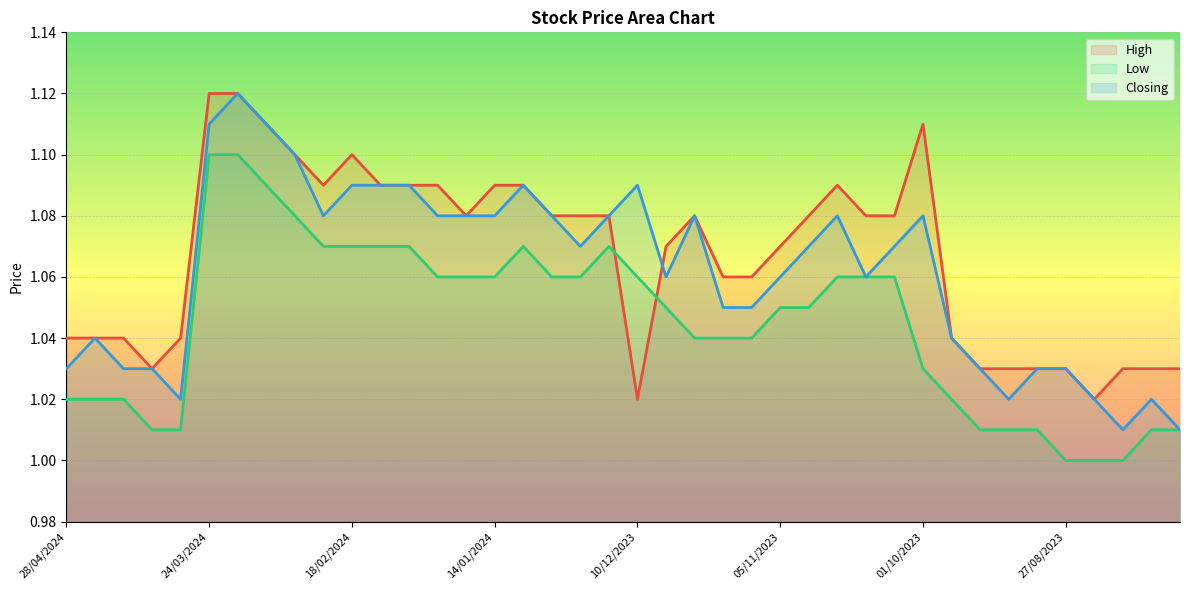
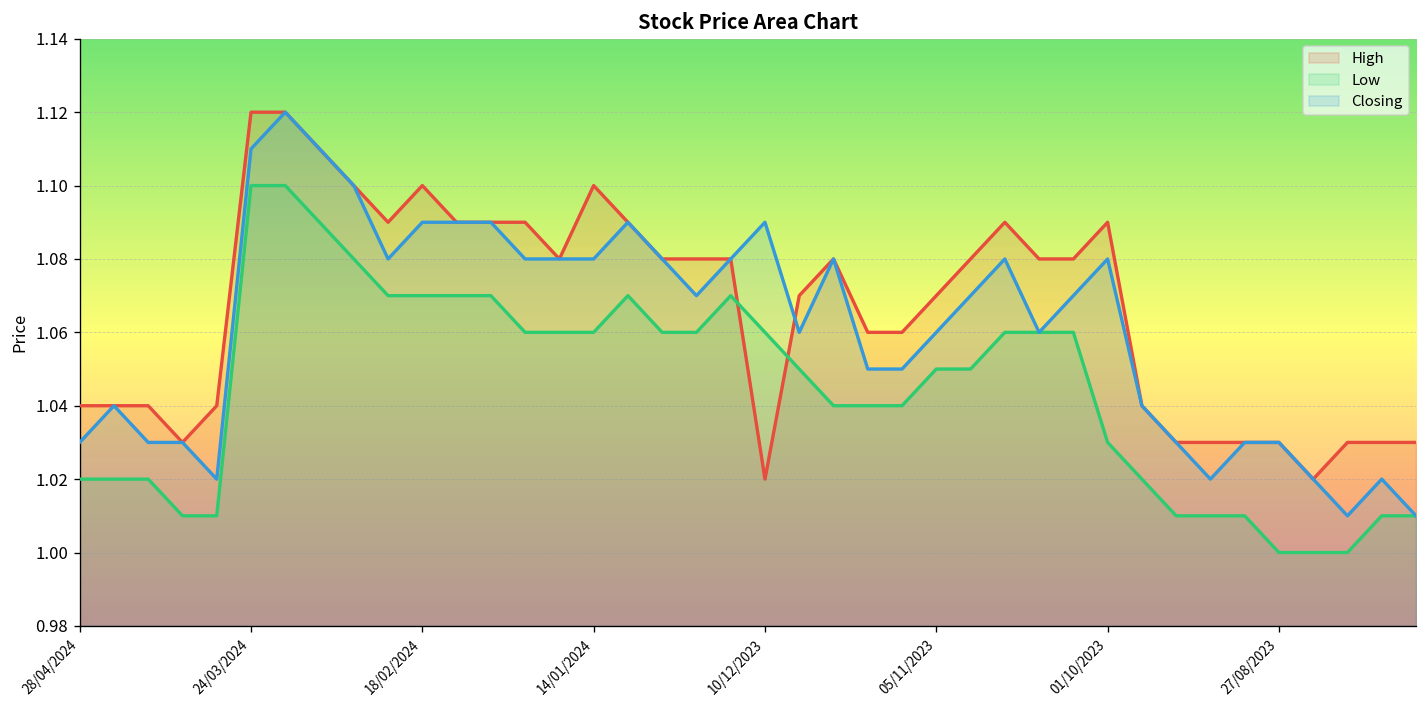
  {
    "High": {
      "28/04/2024": 1.04,
      "24/03/2024": 1.12,
      "18/02/2024": 1.10,
-     "14/01/2024": 1.09,
+     "14/01/2024": 1.10,
      "10/12/2023": 1.02,
      "05/11/2023": 1.07,
-     "01/10/2023": 1.11
+     "01/10/2023": 1.09
    }
  }
